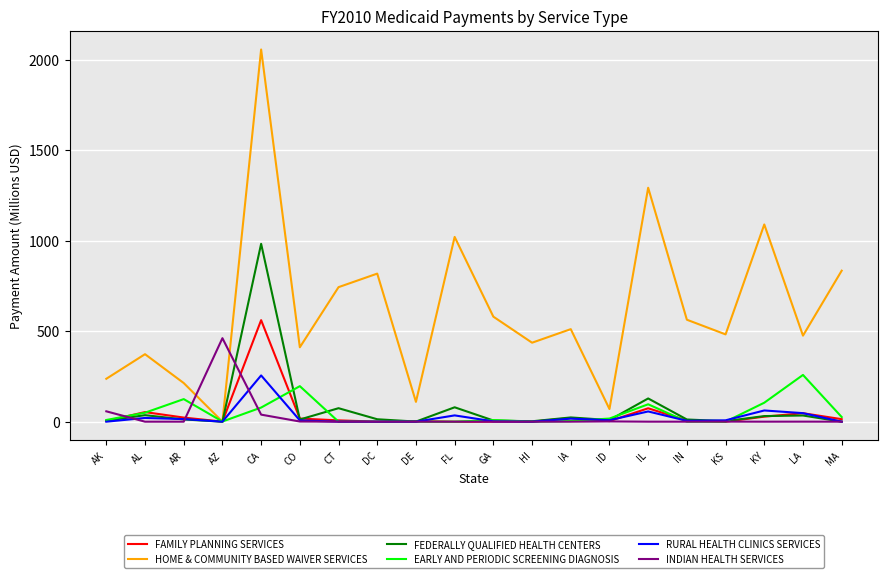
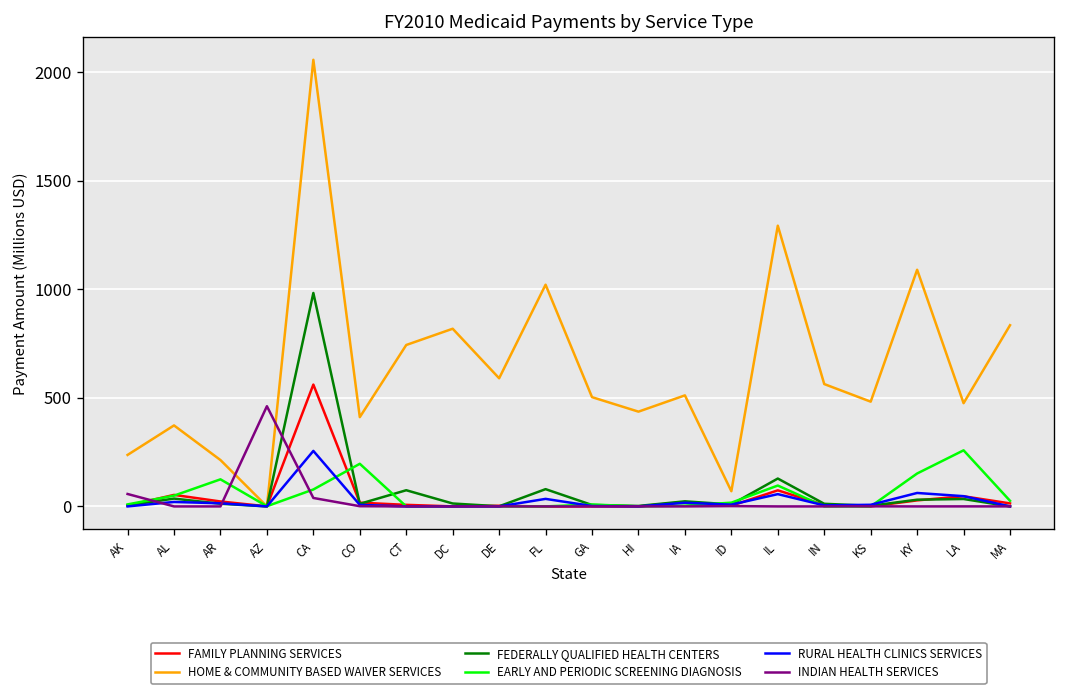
  {
    "FAMILY PLANNING SERVICES": {
      "CA": 560,
      "IL": 70
    },
    "HOME & COMMUNITY BASED WAIVER SERVICES": {
      "AK": 240,
      "AL": 370,
      "AR": 210,
      "CA": 2060,
      "CO": 410,
      "CT": 740,
      "DC": 820,
-     "DE": 110,
+     "DE": 590,
      "FL": 1020,
-     "GA": 580,
+     "GA": 500,
      "HI": 440,
      "IA": 510,
      "ID": 70,
      "IL": 1290,
      "IN": 560,
      "KS": 480,
      "KY": 1090,
      "LA": 480,
      "MA": 830
    },
    "FEDERALLY QUALIFIED HEALTH CENTERS": {
      "CA": 980,
      "CT": 70,
      "FL": 80,
      "IL": 130
    },
    "EARLY AND PERIODIC SCREENING DIAGNOSIS": {
      "AR": 120,
      "CA": 80,
      "CO": 200,
      "IL": 100,
-     "KY": 100,
+     "KY": 150,
      "LA": 260
    },
    "RURAL HEALTH CLINICS SERVICES": {
      "AL": 20,
      "CA": 260,
      "FL": 30,
      "IL": 60,
      "KY": 60
    },
    "INDIAN HEALTH SERVICES": {
      "AK": 60,
      "AL": 0,
      "AZ": 460,
      "CA": 40,
      "IL": 0,
      "KY": 0,
      "LA": 0
    }
  }
